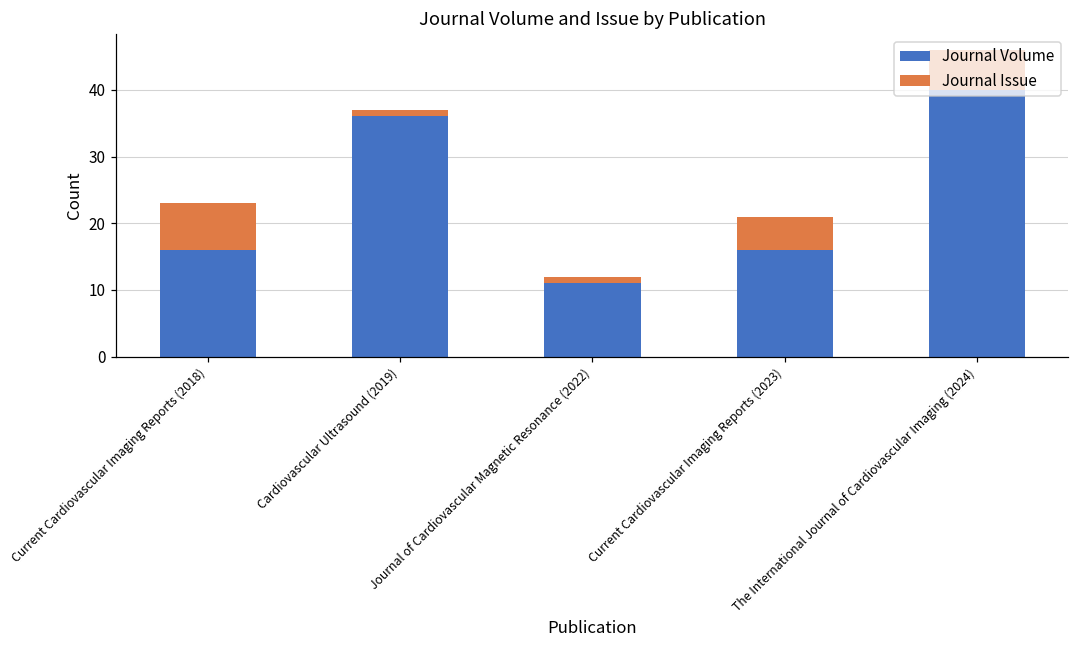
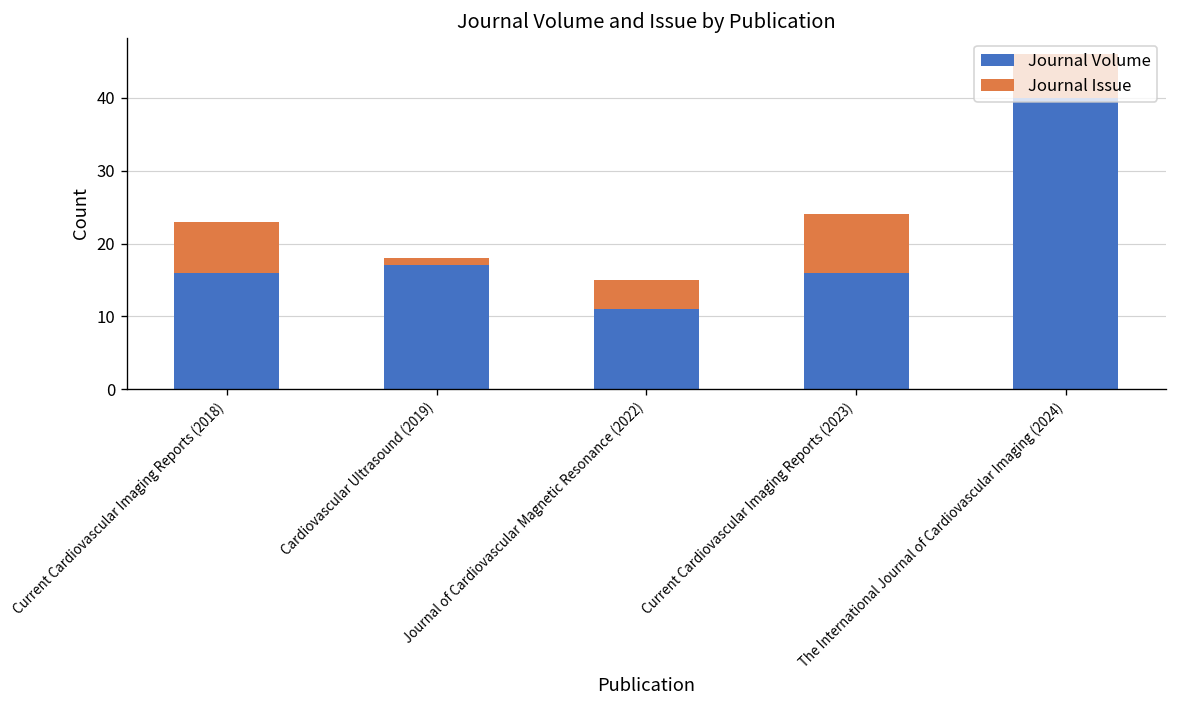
  {
    "Journal Volume": {
      "Current Cardiovascular Imaging Reports (2018)": 16,
-     "Cardiovascular Ultrasound (2019)": 36,
+     "Cardiovascular Ultrasound (2019)": 17,
      "Journal of Cardiovascular Magnetic Resonance (2022)": 11,
      "Current Cardiovascular Imaging Reports (2023)": 16
    },
    "Journal Issue": {
      "Current Cardiovascular Imaging Reports (2018)": 7,
      "Cardiovascular Ultrasound (2019)": 1,
-     "Journal of Cardiovascular Magnetic Resonance (2022)": 1,
-     "Current Cardiovascular Imaging Reports (2023)": 5
+     "Journal of Cardiovascular Magnetic Resonance (2022)": 4,
+     "Current Cardiovascular Imaging Reports (2023)": 8
    }
  }
